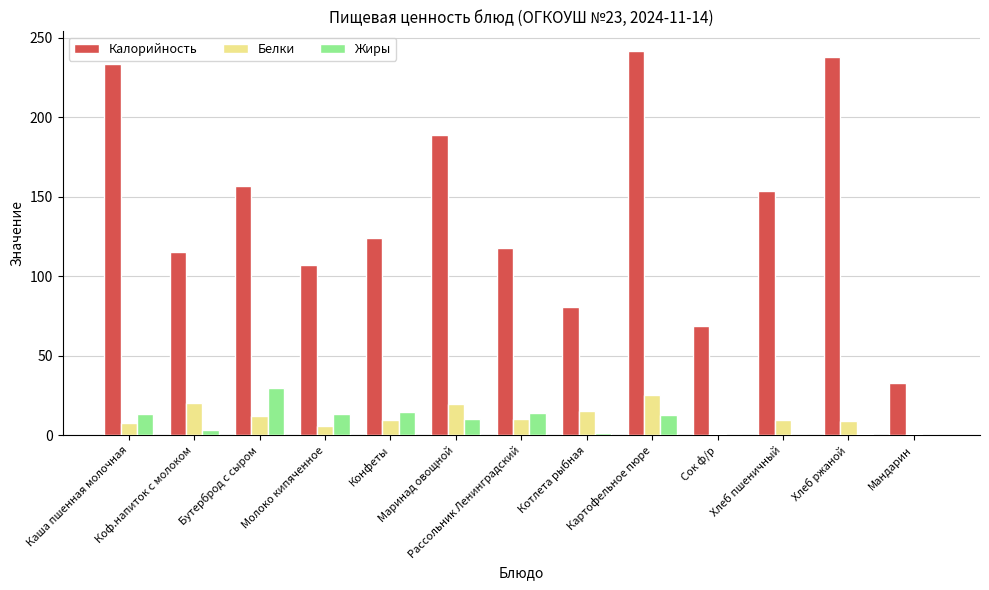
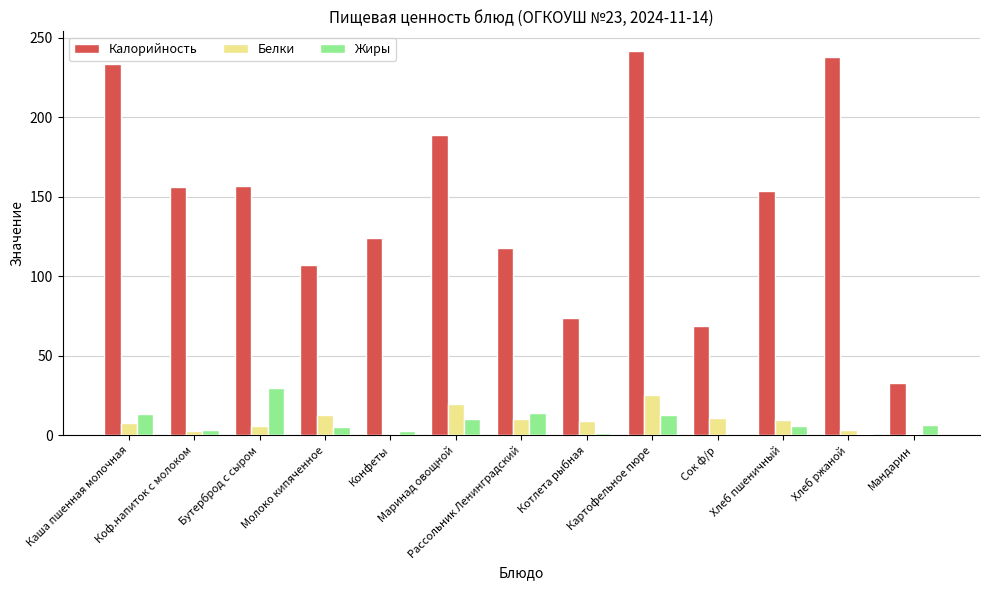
  {
    "Калорийность": {
      "Каша пшенная молочная": 233,
-     "Коф.напиток с молоком": 115,
+     "Коф.напиток с молоком": 156,
      "Бутерброд с сыром": 157,
      "Молоко кипяченное": 107,
      "Конфеты": 124,
      "Маринад овощной": 189,
      "Рассольник Ленинградский": 118,
-     "Котлета рыбная": 81,
+     "Котлета рыбная": 74,
      "Картофельное пюре": 242,
      "Сок ф/р": 69,
      "Хлеб пшеничный": 154,
      "Хлеб ржаной": 238,
      "Мандарин": 33
    },
    "Белки": {
      "Каша пшенная молочная": 7,
-     "Коф.напиток с молоком": 20,
-     "Бутерброд с сыром": 12,
-     "Молоко кипяченное": 6,
-     "Конфеты": 10,
+     "Коф.напиток с молоком": 3,
+     "Бутерброд с сыром": 6,
+     "Молоко кипяченное": 13,
+     "Конфеты": 0,
      "Маринад овощной": 20,
      "Рассольник Ленинградский": 10,
-     "Котлета рыбная": 15,
+     "Котлета рыбная": 9,
      "Картофельное пюре": 25,
-     "Сок ф/р": 1,
+     "Сок ф/р": 11,
      "Хлеб пшеничный": 10,
-     "Хлеб ржаной": 9
+     "Хлеб ржаной": 3
    },
    "Жиры": {
      "Каша пшенная молочная": 13,
      "Коф.напиток с молоком": 3,
      "Бутерброд с сыром": 30,
-     "Молоко кипяченное": 14,
-     "Конфеты": 15,
+     "Молоко кипяченное": 5,
+     "Конфеты": 3,
      "Маринад овощной": 10,
      "Рассольник Ленинградский": 14,
      "Картофельное пюре": 13,
      "Сок ф/р": 0,
-     "Хлеб пшеничный": 0,
-     "Мандарин": 0
+     "Хлеб пшеничный": 6,
+     "Мандарин": 6
    }
  }
